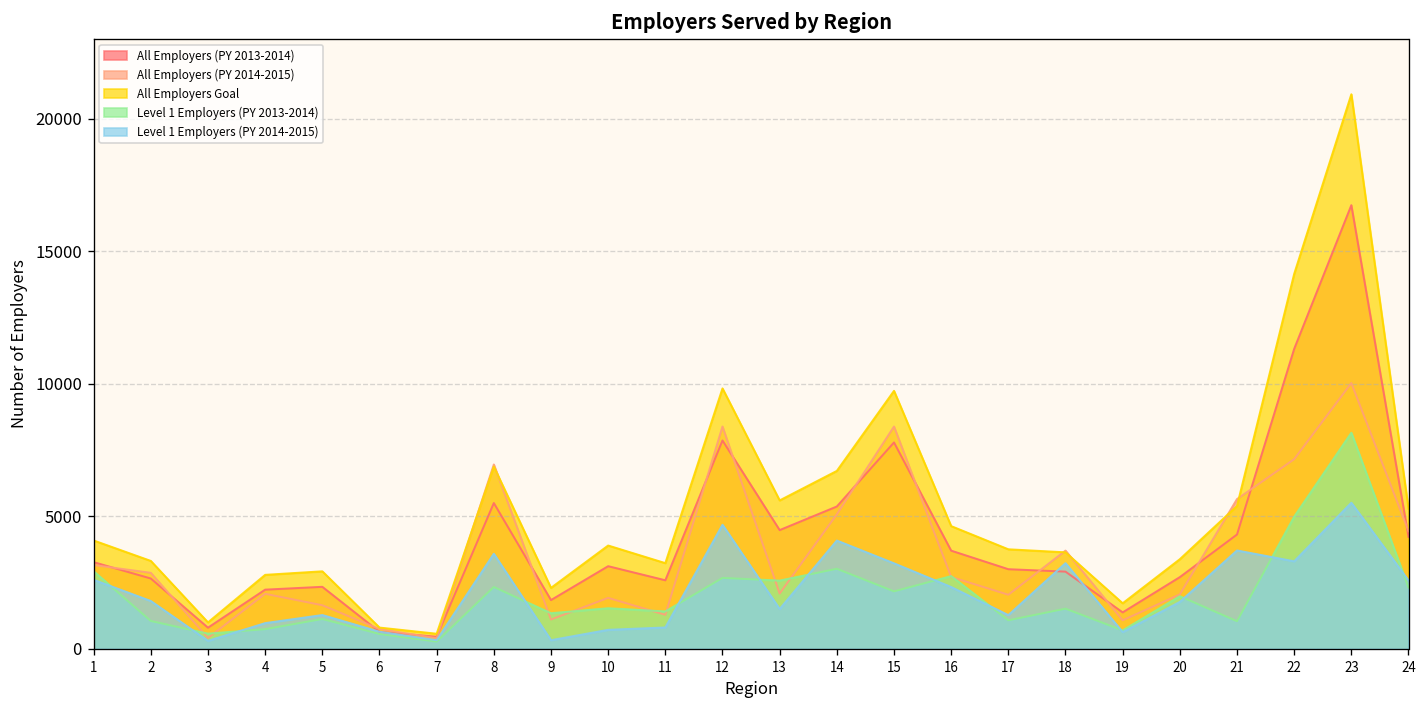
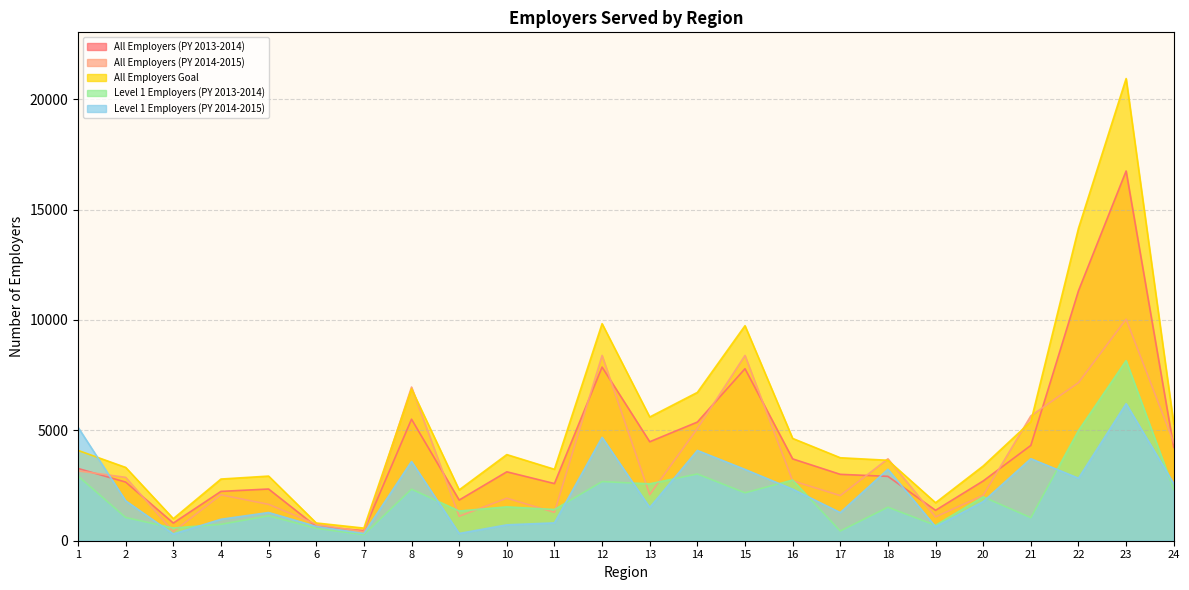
  {
    "All Employers Goal": {
      "1": 4100,
      "2": 3300,
      "3": 1000,
      "4": 2800,
      "5": 2900,
      "9": 2300,
      "10": 3900,
      "11": 3200,
      "12": 9800,
      "13": 5600,
      "14": 6700,
      "15": 9700,
      "16": 4600,
      "17": 3800,
      "19": 1700,
      "20": 3400,
      "21": 5400,
      "22": 14200,
      "23": 20900,
      "24": 5300
    },
    "Level 1 Employers (PY 2013-2014)": {
      "1": 2900,
      "2": 1100,
      "3": 600,
      "4": 700,
      "5": 1100,
      "8": 2300,
      "9": 1300,
      "10": 1500,
      "11": 1400,
      "12": 2700,
      "13": 2600,
      "14": 3000,
      "15": 2200,
-     "17": 1100,
+     "17": 400,
      "18": 1500,
      "21": 1000,
      "22": 5000,
      "23": 8200,
      "24": 2300
    },
    "Level 1 Employers (PY 2014-2015)": {
-     "1": 2600,
+     "1": 5100,
      "2": 1800,
      "4": 1000,
      "5": 1300,
      "8": 3600,
      "9": 300,
      "10": 700,
      "11": 800,
      "12": 4700,
      "13": 1500,
      "14": 4100,
      "15": 3200,
      "16": 2300,
      "17": 1300,
      "18": 3200,
      "20": 1800,
      "21": 3700,
-     "22": 3300,
-     "23": 5500,
+     "22": 2800,
+     "23": 6200,
      "24": 2600
    }
  }
